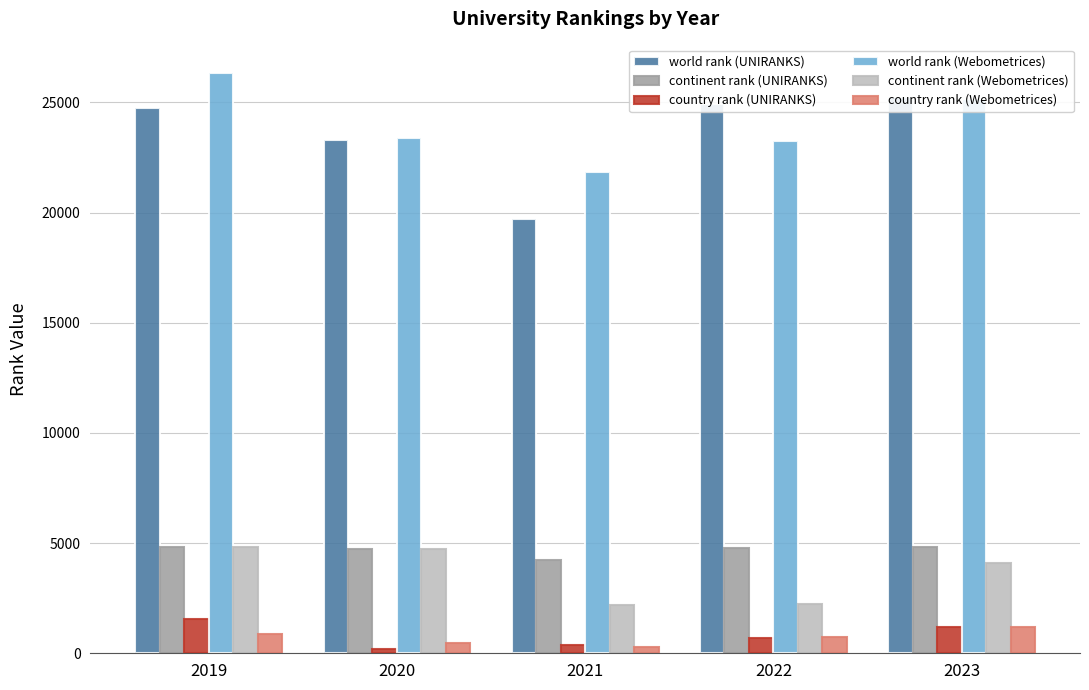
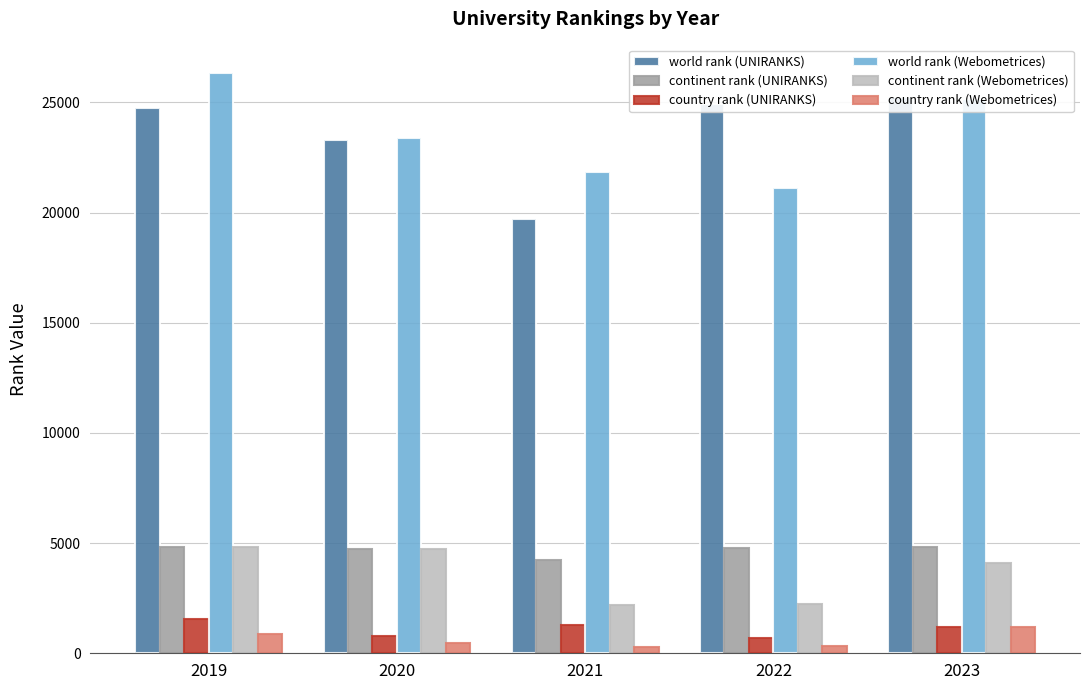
  {
    "world rank (UNIRANKS)": {
      "2019": 24700,
      "2020": 23300,
      "2021": 19700
    },
    "country rank (UNIRANKS)": {
      "2019": 1500,
-     "2020": 200,
-     "2021": 400,
+     "2020": 800,
+     "2021": 1300,
      "2022": 700,
      "2023": 1200
    },
    "world rank (Webometrices)": {
      "2019": 26300,
      "2020": 23400,
      "2021": 21800,
-     "2022": 23200
+     "2022": 21100
    },
    "country rank (Webometrices)": {
      "2019": 900,
      "2020": 400,
      "2021": 300,
-     "2022": 700,
+     "2022": 300,
      "2023": 1200
    }
  }
